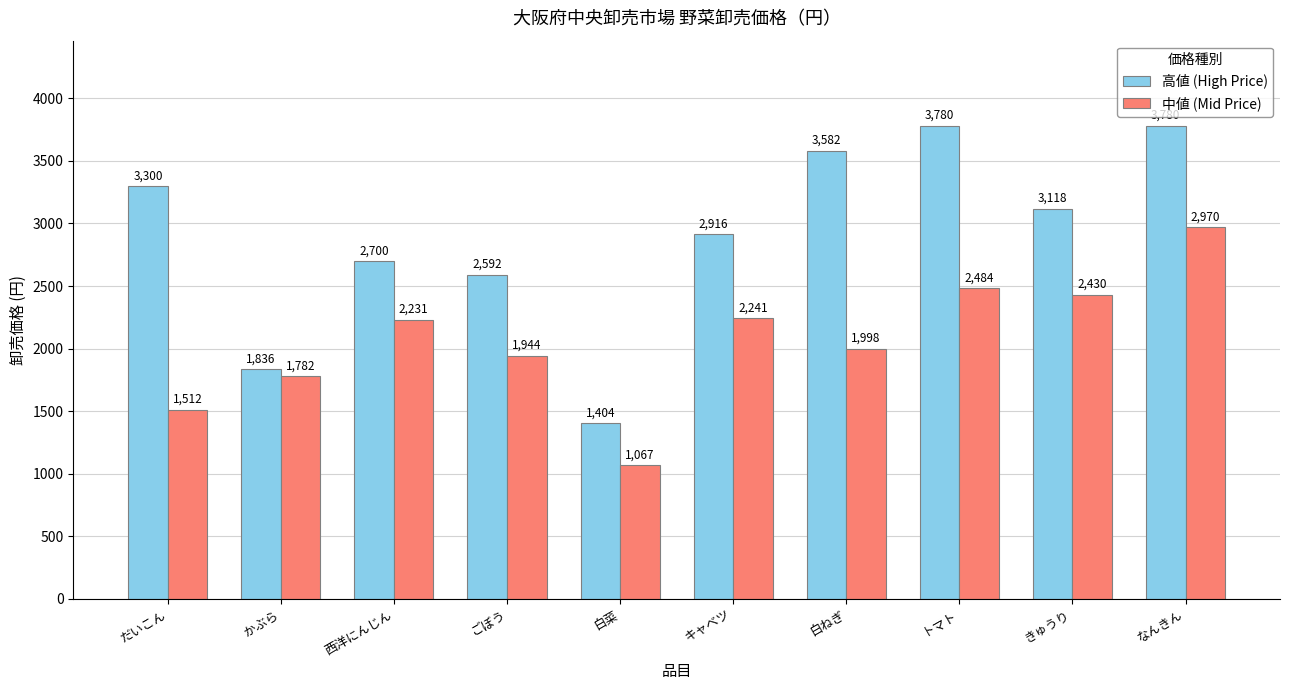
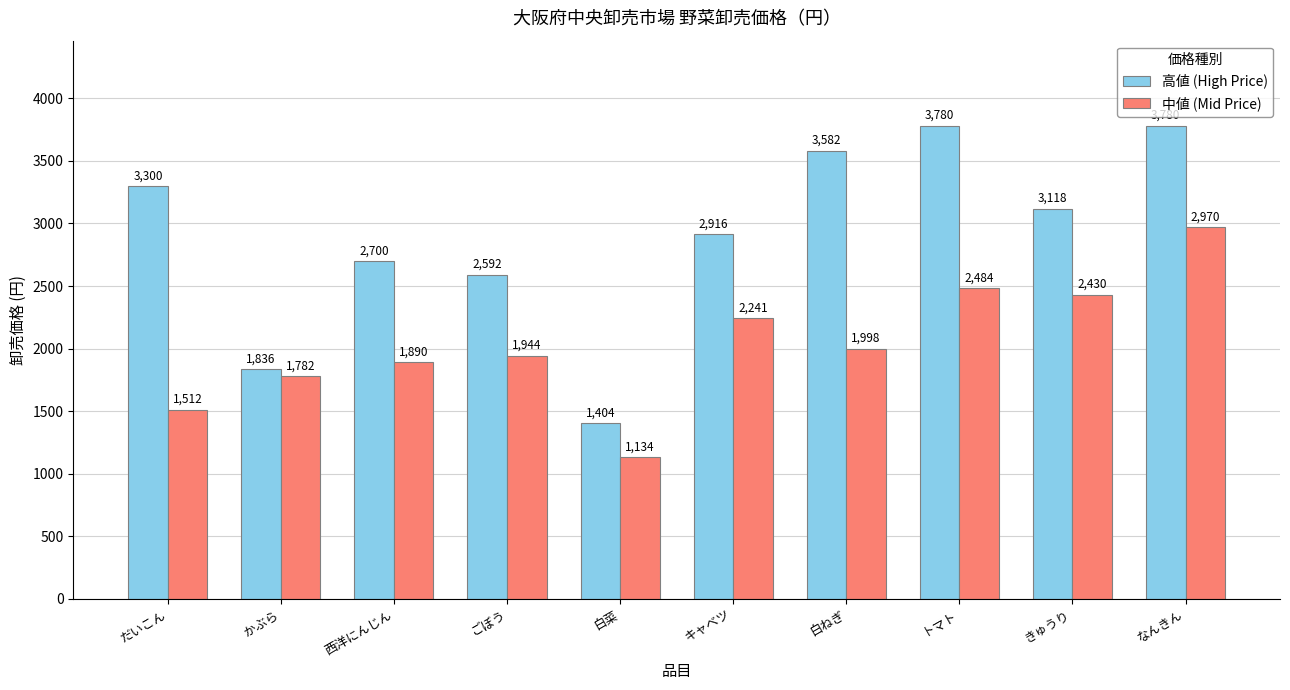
  {
    "高値 (High Price)": {
      "だいこん": "3,300",
      "かぶら": "1,836",
      "西洋にんじん": "2,700",
      "ごぼう": "2,592",
      "白菜": "1,404",
      "キャベツ": "2,916",
      "白ねぎ": "3,582",
      "トマト": "3,780",
      "きゅうり": "3,118"
    },
    "中値 (Mid Price)": {
      "だいこん": "1,512",
      "かぶら": "1,782",
-     "西洋にんじん": "2,231",
+     "西洋にんじん": "1,890",
      "ごぼう": "1,944",
-     "白菜": "1,067",
+     "白菜": "1,134",
      "キャベツ": "2,241",
      "白ねぎ": "1,998",
      "トマト": "2,484",
      "きゅうり": "2,430",
      "なんきん": "2,970"
    }
  }
